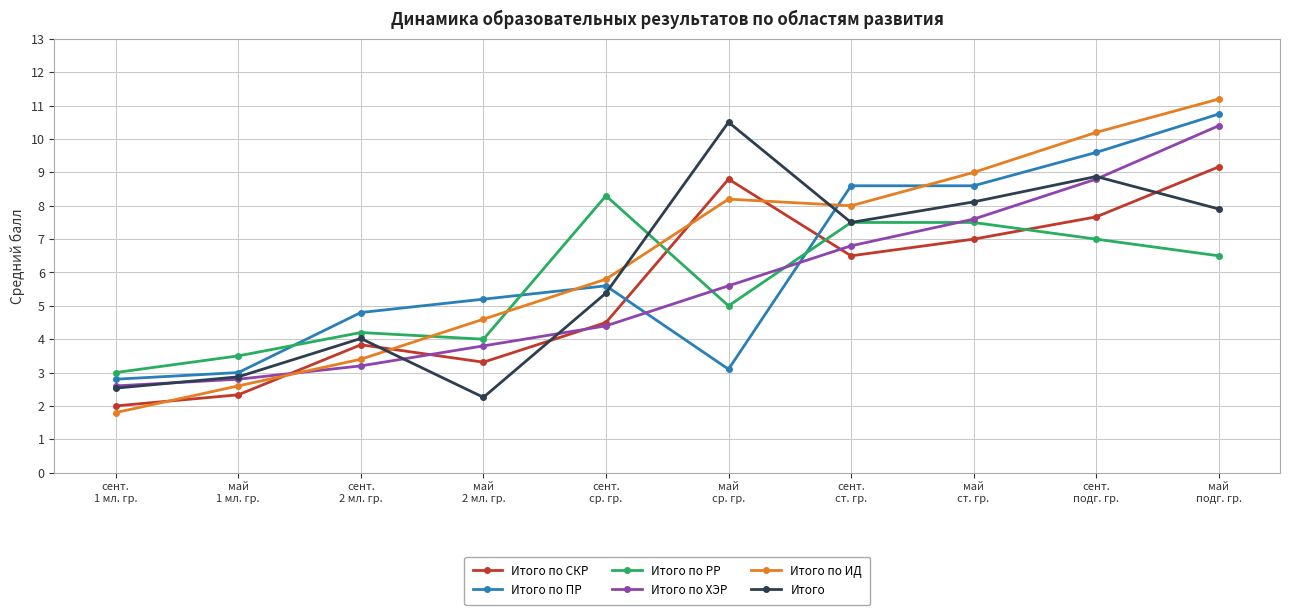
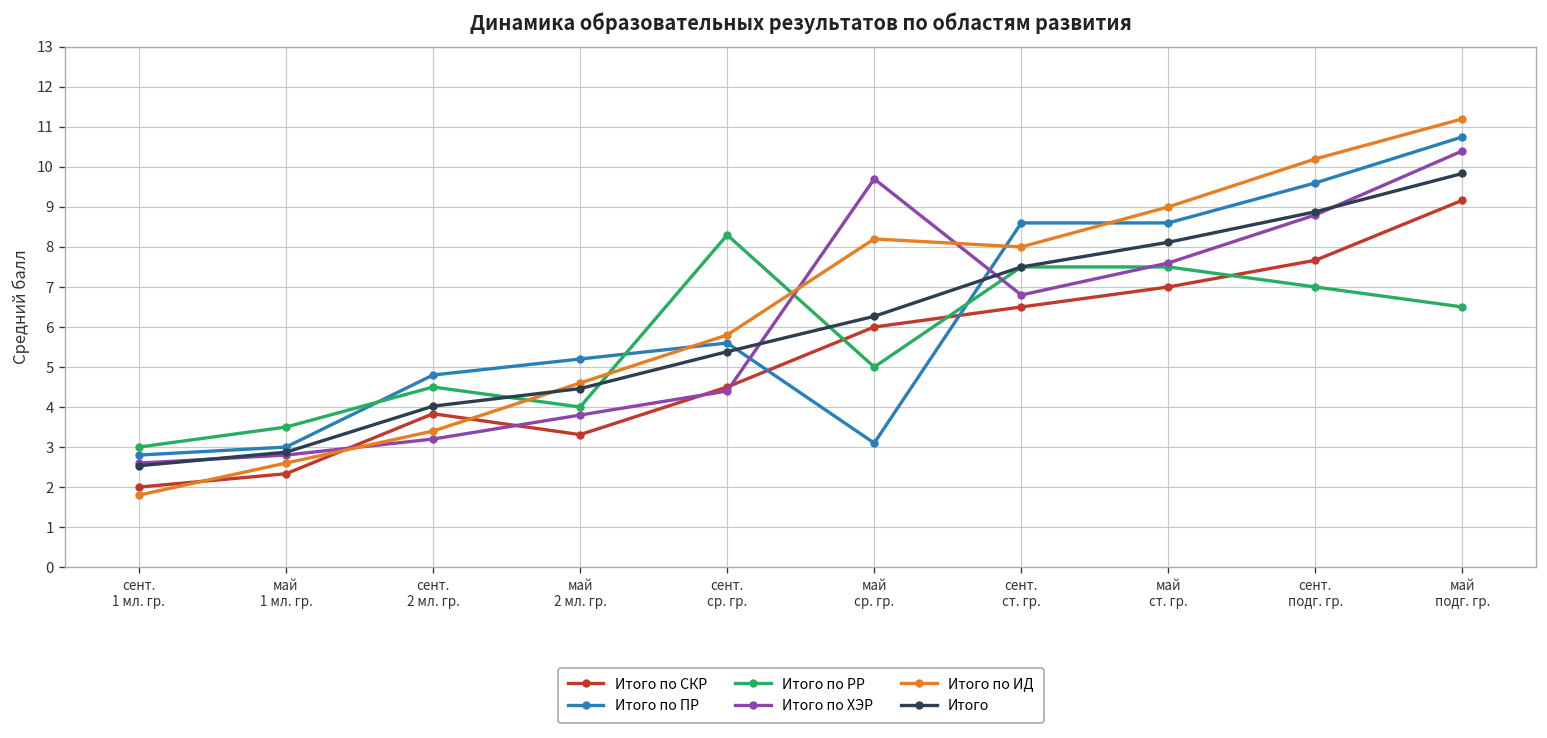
  {
    "Итого по СКР": {
      "сент. 1 мл. гр.": 2.0,
      "май 1 мл. гр.": 2.3,
      "сент. 2 мл. гр.": 3.8,
      "май 2 мл. гр.": 3.3,
      "сент. ср. гр.": 4.5,
-     "май ср. гр.": 8.8,
+     "май ср. гр.": 6.0,
      "сент. ст. гр.": 6.5,
      "май ст. гр.": 7.0,
      "сент. подг. гр.": 7.7,
      "май подг. гр.": 9.2
    },
    "Итого по ПР": {
      "сент. 1 мл. гр.": 2.8,
      "май 1 мл. гр.": 3.0,
      "сент. 2 мл. гр.": 4.8,
      "май 2 мл. гр.": 5.2,
      "сент. ср. гр.": 5.6,
      "май ср. гр.": 3.1,
      "сент. ст. гр.": 8.6,
      "май ст. гр.": 8.6,
      "сент. подг. гр.": 9.6,
      "май подг. гр.": 10.8
    },
    "Итого по РР": {
      "сент. 1 мл. гр.": 3.0,
      "май 1 мл. гр.": 3.5,
-     "сент. 2 мл. гр.": 4.2,
+     "сент. 2 мл. гр.": 4.5,
      "май 2 мл. гр.": 4.0,
      "сент. ср. гр.": 8.3,
      "май ср. гр.": 5.0,
      "май ст. гр.": 7.5,
      "сент. подг. гр.": 7.0,
      "май подг. гр.": 6.5
    },
    "Итого по ХЭР": {
      "сент. 2 мл. гр.": 3.2,
      "май 2 мл. гр.": 3.8,
      "сент. ср. гр.": 4.4,
-     "май ср. гр.": 5.6,
+     "май ср. гр.": 9.7,
      "сент. ст. гр.": 6.8,
      "май ст. гр.": 7.6,
      "сент. подг. гр.": 8.8,
      "май подг. гр.": 10.4
    },
    "Итого по ИД": {
      "сент. 1 мл. гр.": 1.8,
      "май 1 мл. гр.": 2.6,
      "сент. 2 мл. гр.": 3.4,
      "май 2 мл. гр.": 4.6,
      "сент. ср. гр.": 5.8,
      "май ср. гр.": 8.2,
      "сент. ст. гр.": 8.0,
      "май ст. гр.": 9.0,
      "сент. подг. гр.": 10.2,
      "май подг. гр.": 11.2
    },
    "Итого": {
      "сент. 2 мл. гр.": 4.0,
-     "май 2 мл. гр.": 2.3,
+     "май 2 мл. гр.": 4.5,
      "сент. ср. гр.": 5.4,
-     "май ср. гр.": 10.5,
+     "май ср. гр.": 6.3,
      "май ст. гр.": 8.1,
      "сент. подг. гр.": 8.9,
-     "май подг. гр.": 7.9
+     "май подг. гр.": 9.8
    }
  }
